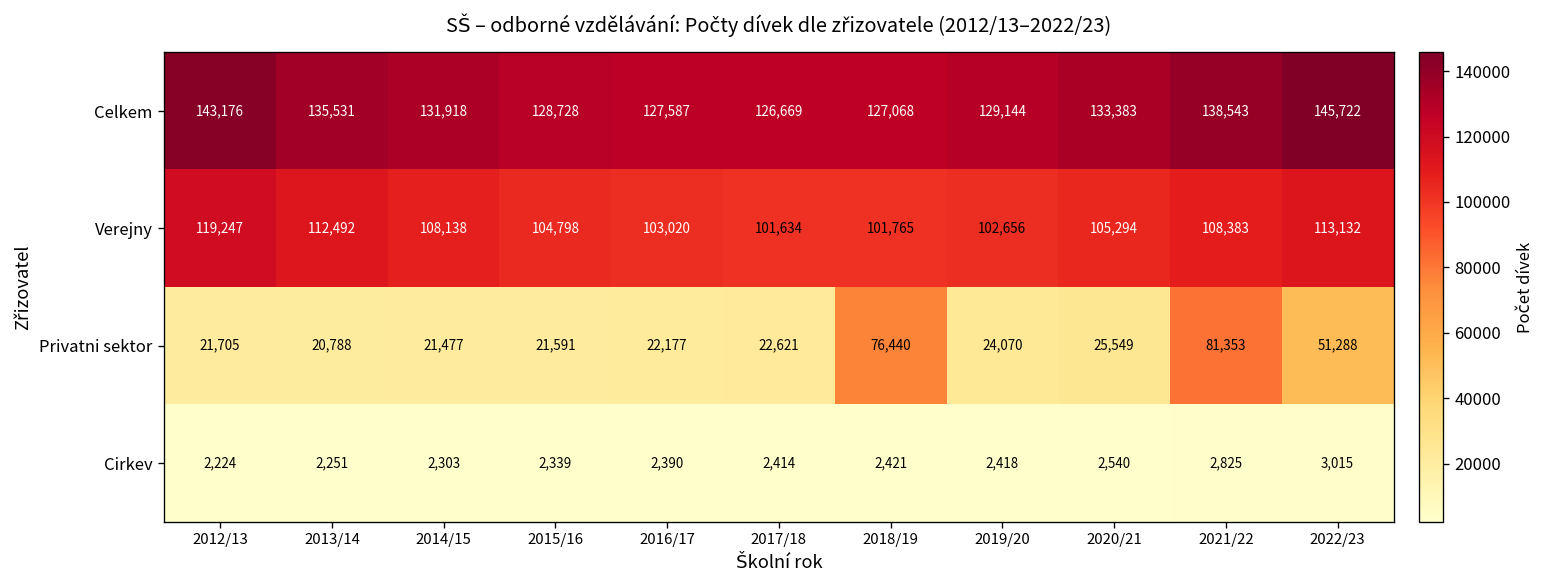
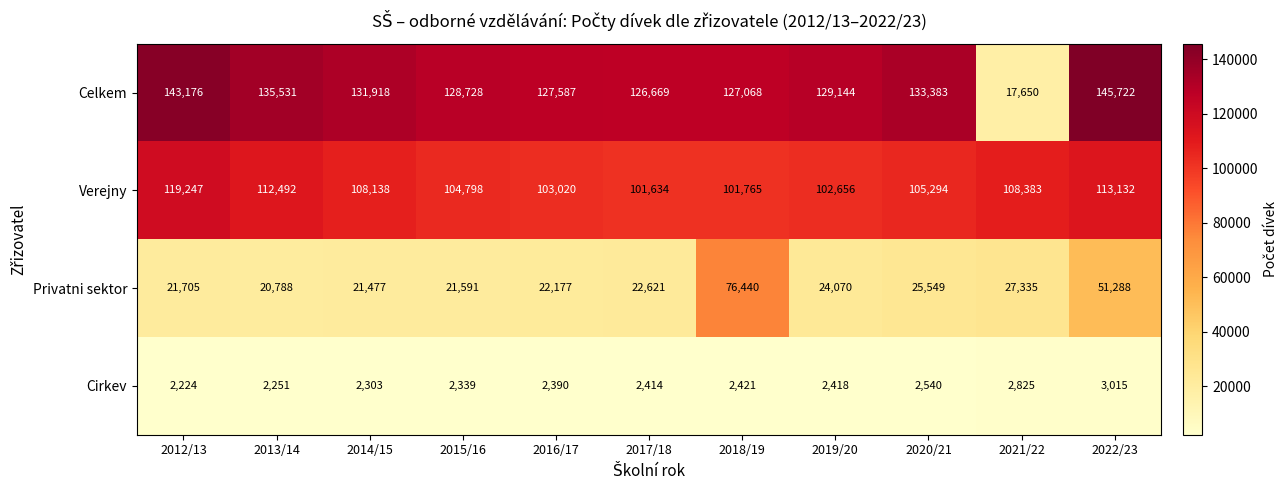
  {
    "Celkem": {
      "2012/13": "143,176",
      "2013/14": "135,531",
      "2014/15": "131,918",
      "2015/16": "128,728",
      "2016/17": "127,587",
      "2017/18": "126,669",
      "2018/19": "127,068",
      "2019/20": "129,144",
      "2020/21": "133,383",
-     "2021/22": "138,543",
+     "2021/22": "17,650",
      "2022/23": "145,722"
    },
    "Verejny": {
      "2012/13": "119,247",
      "2013/14": "112,492",
      "2014/15": "108,138",
      "2015/16": "104,798",
      "2016/17": "103,020",
      "2017/18": "101,634",
      "2018/19": "101,765",
      "2019/20": "102,656",
      "2020/21": "105,294",
      "2021/22": "108,383",
      "2022/23": "113,132"
    },
    "Privatni sektor": {
      "2012/13": "21,705",
      "2013/14": "20,788",
      "2014/15": "21,477",
      "2015/16": "21,591",
      "2016/17": "22,177",
      "2017/18": "22,621",
      "2018/19": "76,440",
      "2019/20": "24,070",
      "2020/21": "25,549",
-     "2021/22": "81,353",
+     "2021/22": "27,335",
      "2022/23": "51,288"
    },
    "Cirkev": {
      "2012/13": "2,224",
      "2013/14": "2,251",
      "2014/15": "2,303",
      "2015/16": "2,339",
      "2016/17": "2,390",
      "2017/18": "2,414",
      "2018/19": "2,421",
      "2019/20": "2,418",
      "2020/21": "2,540",
      "2021/22": "2,825",
      "2022/23": "3,015"
    }
  }
